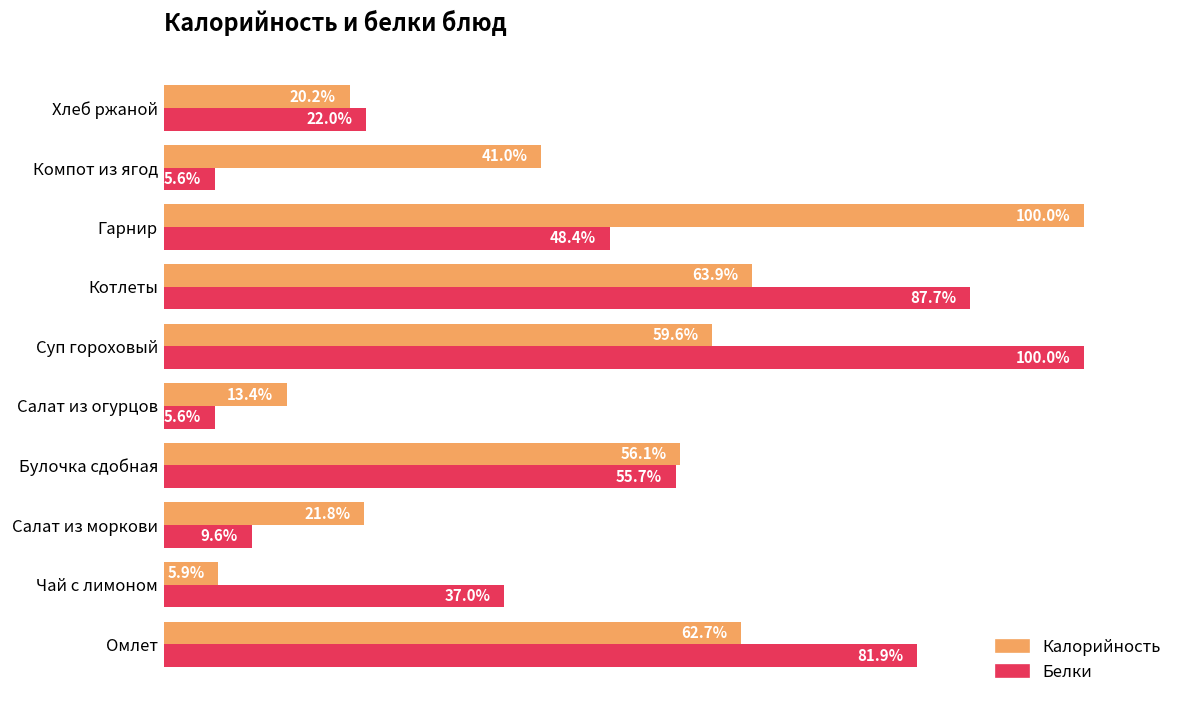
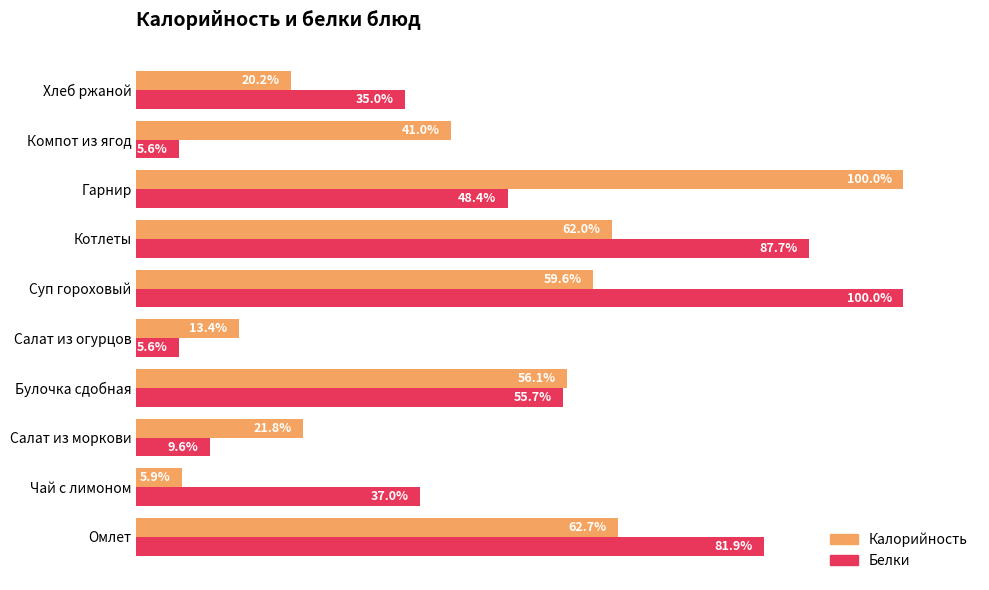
  {
    "Калорийность": {
      "Хлеб ржаной": "20.2%",
      "Компот из ягод": "41.0%",
      "Гарнир": "100.0%",
-     "Котлеты": "63.9%",
+     "Котлеты": "62.0%",
      "Суп гороховый": "59.6%",
      "Салат из огурцов": "13.4%",
      "Булочка сдобная": "56.1%",
      "Салат из моркови": "21.8%",
      "Чай с лимоном": "5.9%",
      "Омлет": "62.7%"
    },
    "Белки": {
-     "Хлеб ржаной": "22.0%",
+     "Хлеб ржаной": "35.0%",
      "Компот из ягод": "5.6%",
      "Гарнир": "48.4%",
      "Котлеты": "87.7%",
      "Суп гороховый": "100.0%",
      "Салат из огурцов": "5.6%",
      "Булочка сдобная": "55.7%",
      "Салат из моркови": "9.6%",
      "Чай с лимоном": "37.0%",
      "Омлет": "81.9%"
    }
  }
